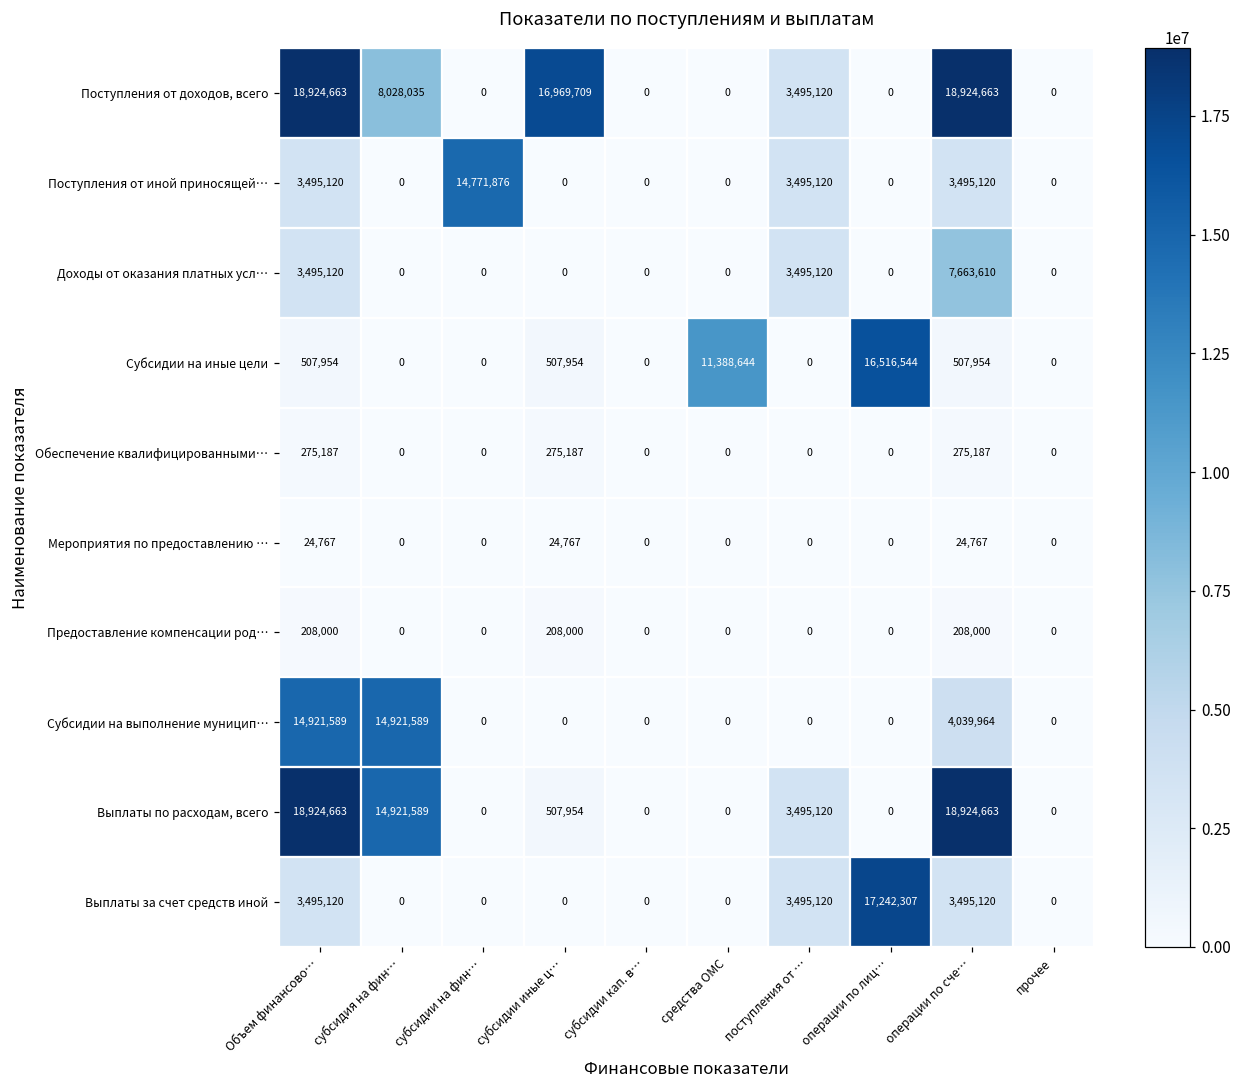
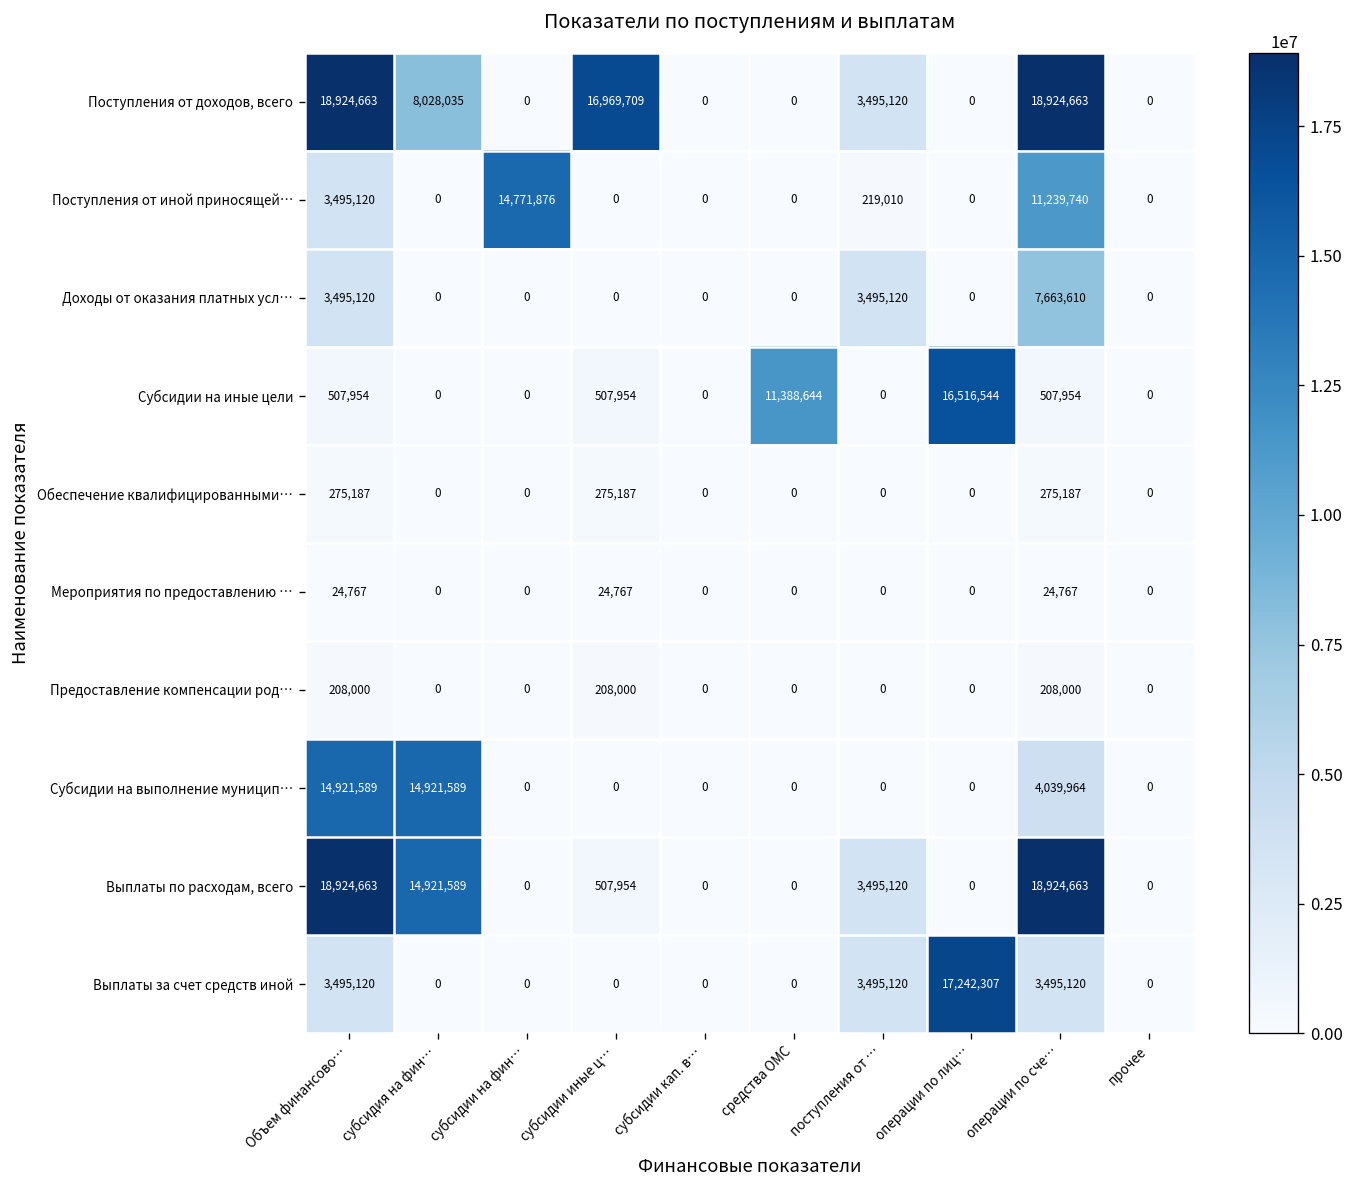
  {
    "Поступления от доходов, всего": {
      "Объем финансово…": "18,924,663",
      "субсидия на фин…": "8,028,035",
      "субсидии на фин…": "0",
      "субсидии иные ц…": "16,969,709",
      "субсидии кап. в…": "0",
      "средства ОМС": "0",
      "поступления от …": "3,495,120",
      "операции по лиц…": "0",
      "операции по сче…": "18,924,663",
      "прочее": "0"
    },
    "Поступления от иной приносящей…": {
      "Объем финансово…": "3,495,120",
      "субсидия на фин…": "0",
      "субсидии на фин…": "14,771,876",
      "субсидии иные ц…": "0",
      "субсидии кап. в…": "0",
      "средства ОМС": "0",
-     "поступления от …": "3,495,120",
+     "поступления от …": "219,010",
      "операции по лиц…": "0",
-     "операции по сче…": "3,495,120",
+     "операции по сче…": "11,239,740",
      "прочее": "0"
    },
    "Доходы от оказания платных усл…": {
      "Объем финансово…": "3,495,120",
      "субсидия на фин…": "0",
      "субсидии на фин…": "0",
      "субсидии иные ц…": "0",
      "субсидии кап. в…": "0",
      "средства ОМС": "0",
      "поступления от …": "3,495,120",
      "операции по лиц…": "0",
      "операции по сче…": "7,663,610",
      "прочее": "0"
    },
    "Субсидии на иные цели": {
      "Объем финансово…": "507,954",
      "субсидия на фин…": "0",
      "субсидии на фин…": "0",
      "субсидии иные ц…": "507,954",
      "субсидии кап. в…": "0",
      "средства ОМС": "11,388,644",
      "поступления от …": "0",
      "операции по лиц…": "16,516,544",
      "операции по сче…": "507,954",
      "прочее": "0"
    },
    "Обеспечение квалифицированными…": {
      "Объем финансово…": "275,187",
      "субсидия на фин…": "0",
      "субсидии на фин…": "0",
      "субсидии иные ц…": "275,187",
      "субсидии кап. в…": "0",
      "средства ОМС": "0",
      "поступления от …": "0",
      "операции по лиц…": "0",
      "операции по сче…": "275,187",
      "прочее": "0"
    },
    "Мероприятия по предоставлению …": {
      "Объем финансово…": "24,767",
      "субсидия на фин…": "0",
      "субсидии на фин…": "0",
      "субсидии иные ц…": "24,767",
      "субсидии кап. в…": "0",
      "средства ОМС": "0",
      "поступления от …": "0",
      "операции по лиц…": "0",
      "операции по сче…": "24,767",
      "прочее": "0"
    },
    "Предоставление компенсации род…": {
      "Объем финансово…": "208,000",
      "субсидия на фин…": "0",
      "субсидии на фин…": "0",
      "субсидии иные ц…": "208,000",
      "субсидии кап. в…": "0",
      "средства ОМС": "0",
      "поступления от …": "0",
      "операции по лиц…": "0",
      "операции по сче…": "208,000",
      "прочее": "0"
    },
    "Субсидии на выполнение муницип…": {
      "Объем финансово…": "14,921,589",
      "субсидия на фин…": "14,921,589",
      "субсидии на фин…": "0",
      "субсидии иные ц…": "0",
      "субсидии кап. в…": "0",
      "средства ОМС": "0",
      "поступления от …": "0",
      "операции по лиц…": "0",
      "операции по сче…": "4,039,964",
      "прочее": "0"
    },
    "Выплаты по расходам, всего": {
      "Объем финансово…": "18,924,663",
      "субсидия на фин…": "14,921,589",
      "субсидии на фин…": "0",
      "субсидии иные ц…": "507,954",
      "субсидии кап. в…": "0",
      "средства ОМС": "0",
      "поступления от …": "3,495,120",
      "операции по лиц…": "0",
      "операции по сче…": "18,924,663",
      "прочее": "0"
    },
    "Выплаты за счет средств иной": {
      "Объем финансово…": "3,495,120",
      "субсидия на фин…": "0",
      "субсидии на фин…": "0",
      "субсидии иные ц…": "0",
      "субсидии кап. в…": "0",
      "средства ОМС": "0",
      "поступления от …": "3,495,120",
      "операции по лиц…": "17,242,307",
      "операции по сче…": "3,495,120",
      "прочее": "0"
    }
  }
